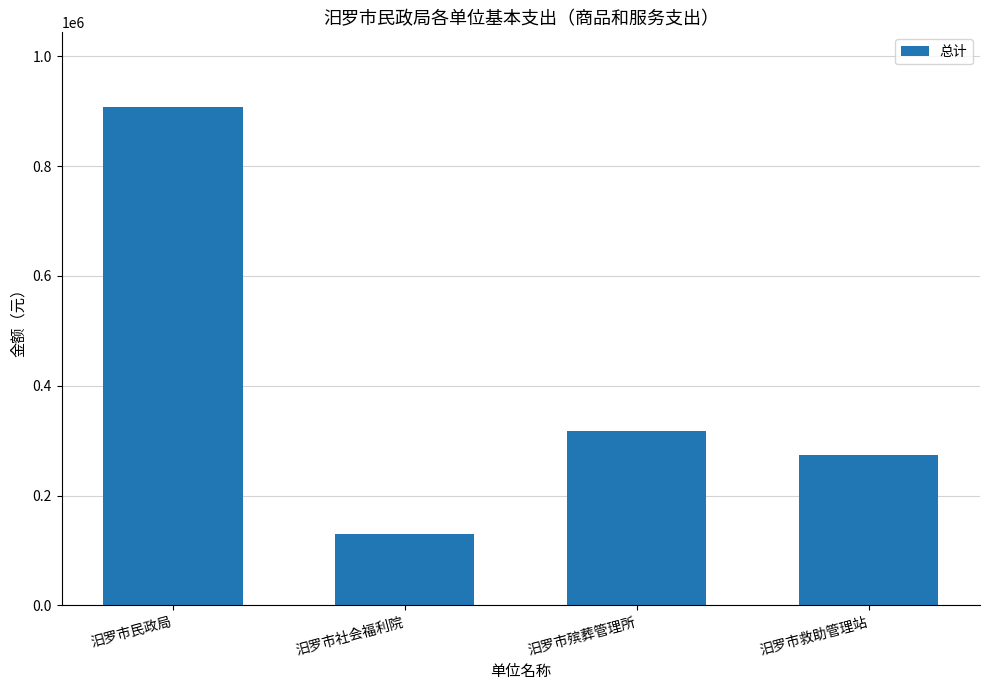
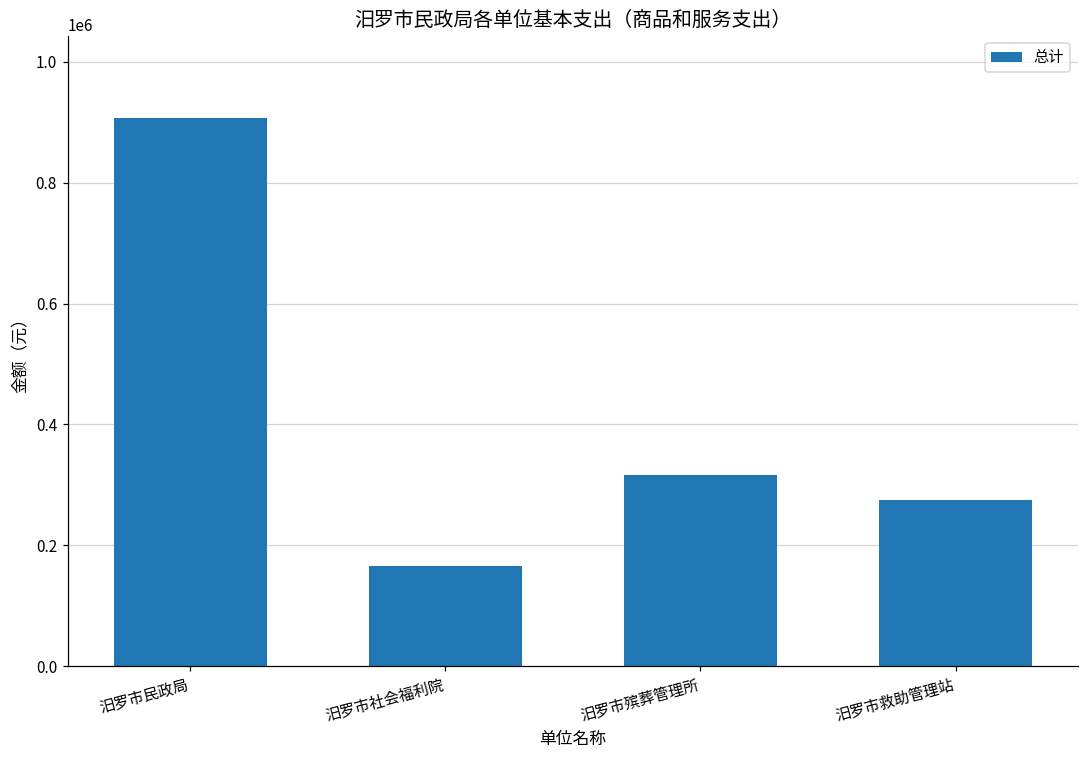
  {
    "汨罗市民政局": 910000,
-   "汨罗市社会福利院": 130000,
+   "汨罗市社会福利院": 170000,
    "汨罗市殡葬管理所": 320000,
    "汨罗市救助管理站": 270000
  }
